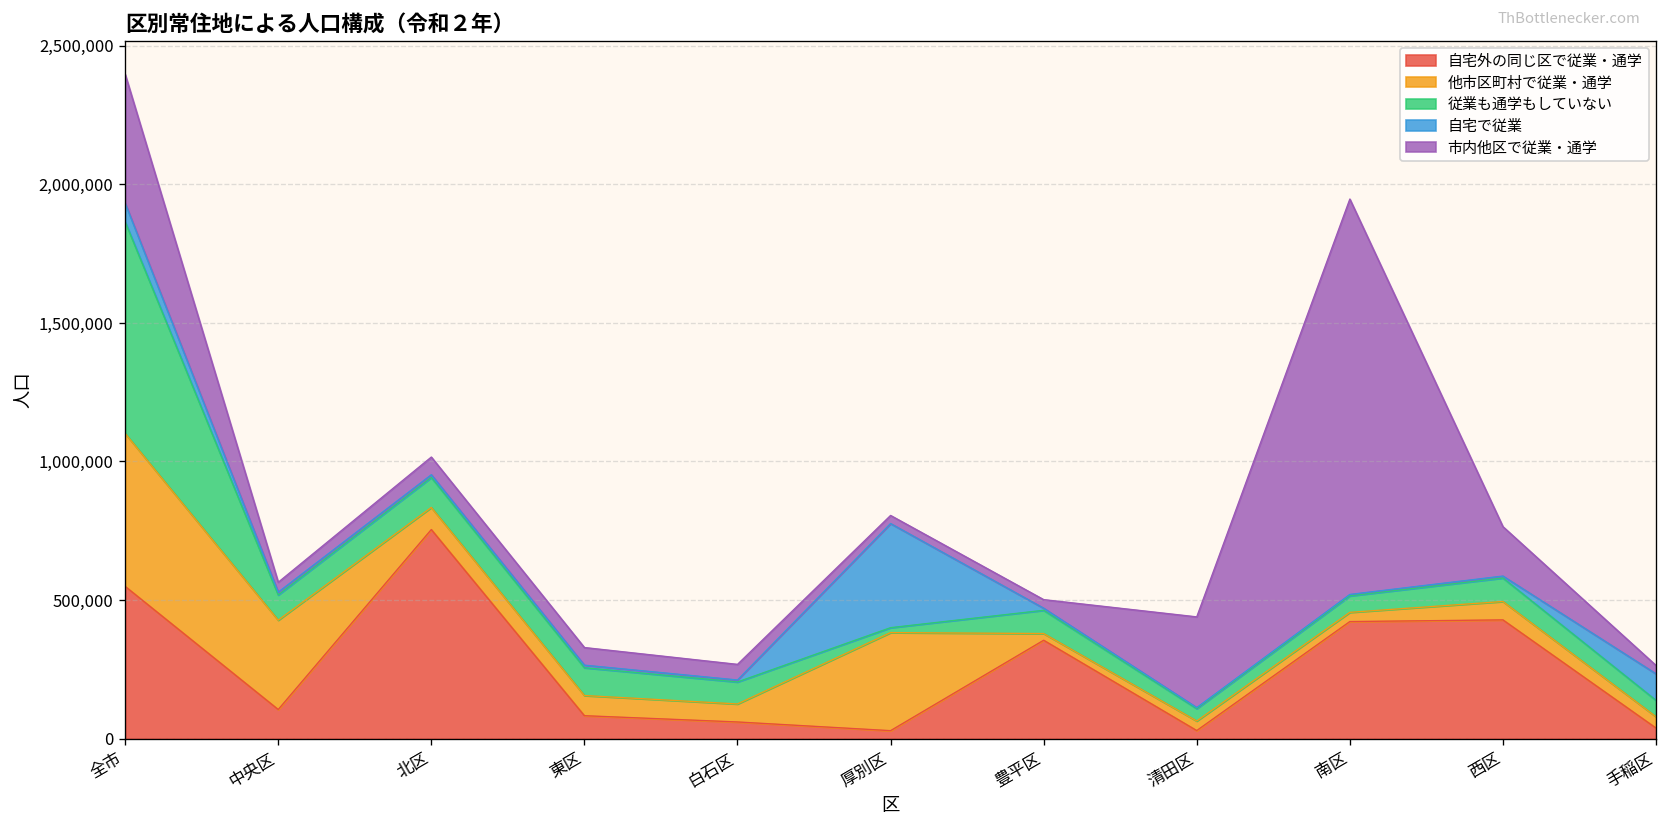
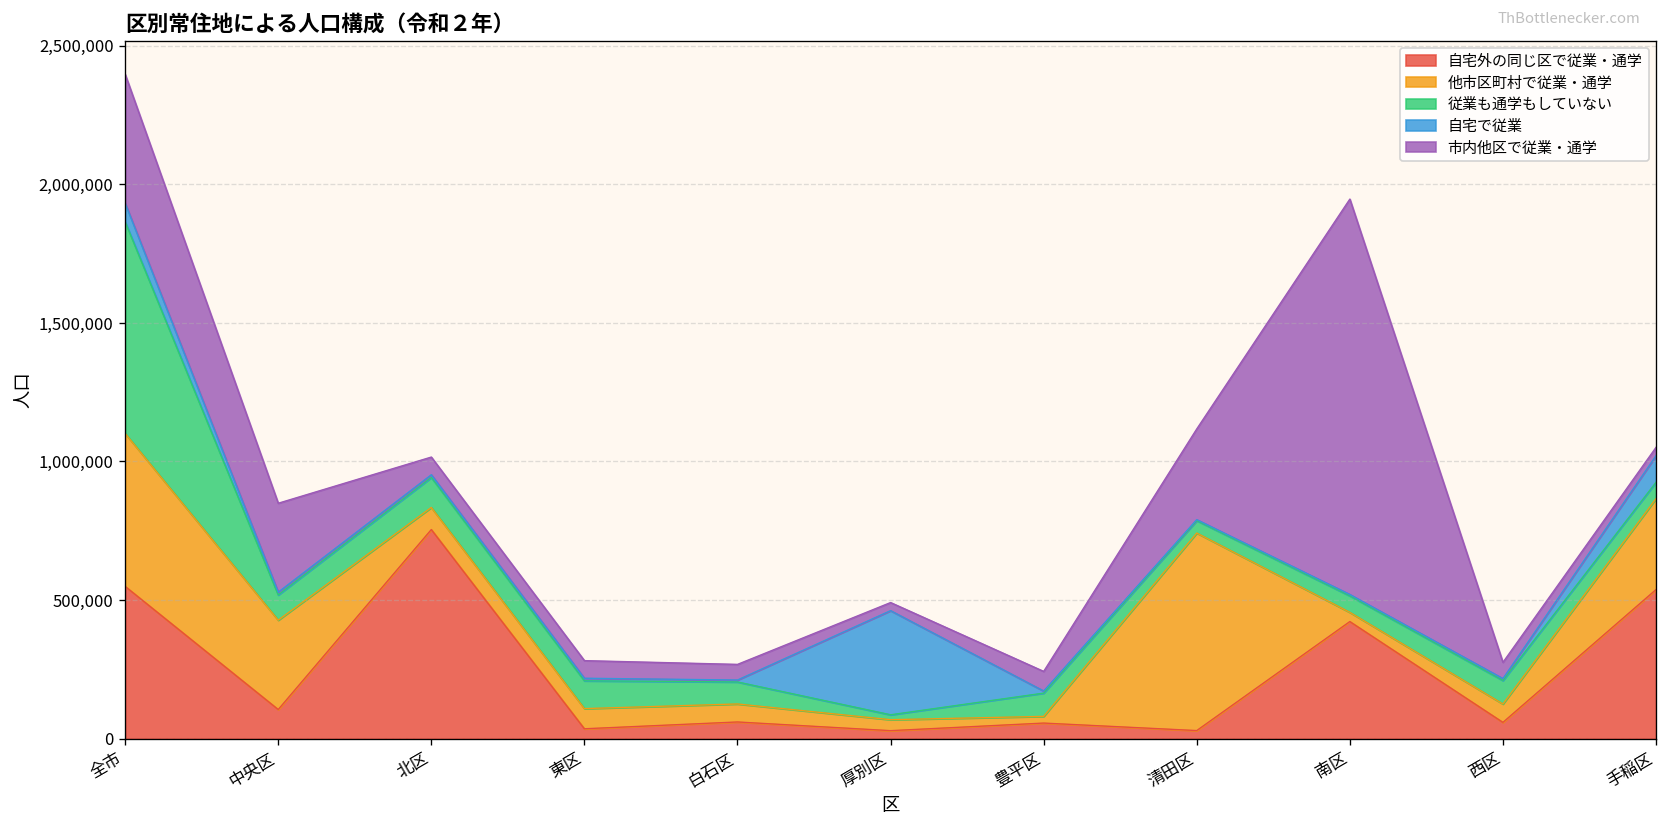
  {
    "自宅外の同じ区で従業・通学": {
      "全市": "550,000",
      "中央区": "110,000",
      "北区": "750,000",
-     "東区": "80,000",
+     "東区": "40,000",
      "白石区": "60,000",
      "厚別区": "30,000",
-     "豊平区": "360,000",
+     "豊平区": "60,000",
      "清田区": "30,000",
      "南区": "420,000",
-     "西区": "430,000",
-     "手稲区": "40,000"
+     "西区": "60,000",
+     "手稲区": "540,000"
    },
    "他市区町村で従業・通学": {
      "全市": "550,000",
      "中央区": "320,000",
      "北区": "80,000",
      "東区": "70,000",
      "白石区": "60,000",
-     "厚別区": "350,000",
+     "厚別区": "40,000",
      "豊平区": "20,000",
-     "清田区": "30,000",
+     "清田区": "710,000",
      "南区": "30,000",
      "西区": "70,000",
-     "手稲区": "40,000"
+     "手稲区": "330,000"
    },
    "従業も通学もしていない": {
      "全市": "760,000",
      "厚別区": "20,000",
      "手稲区": "60,000"
    },
    "自宅で従業": {
      "全市": "70,000",
      "厚別区": "380,000",
      "手稲区": "100,000"
    },
    "市内他区で従業・通学": {
      "全市": "470,000",
-     "中央区": "40,000",
+     "中央区": "320,000",
      "北区": "60,000",
      "東区": "60,000",
      "白石区": "60,000",
      "厚別区": "30,000",
-     "豊平区": "30,000",
+     "豊平区": "70,000",
      "清田区": "330,000",
      "南区": "1,430,000",
-     "西区": "180,000",
+     "西区": "60,000",
      "手稲区": "30,000"
    }
  }
